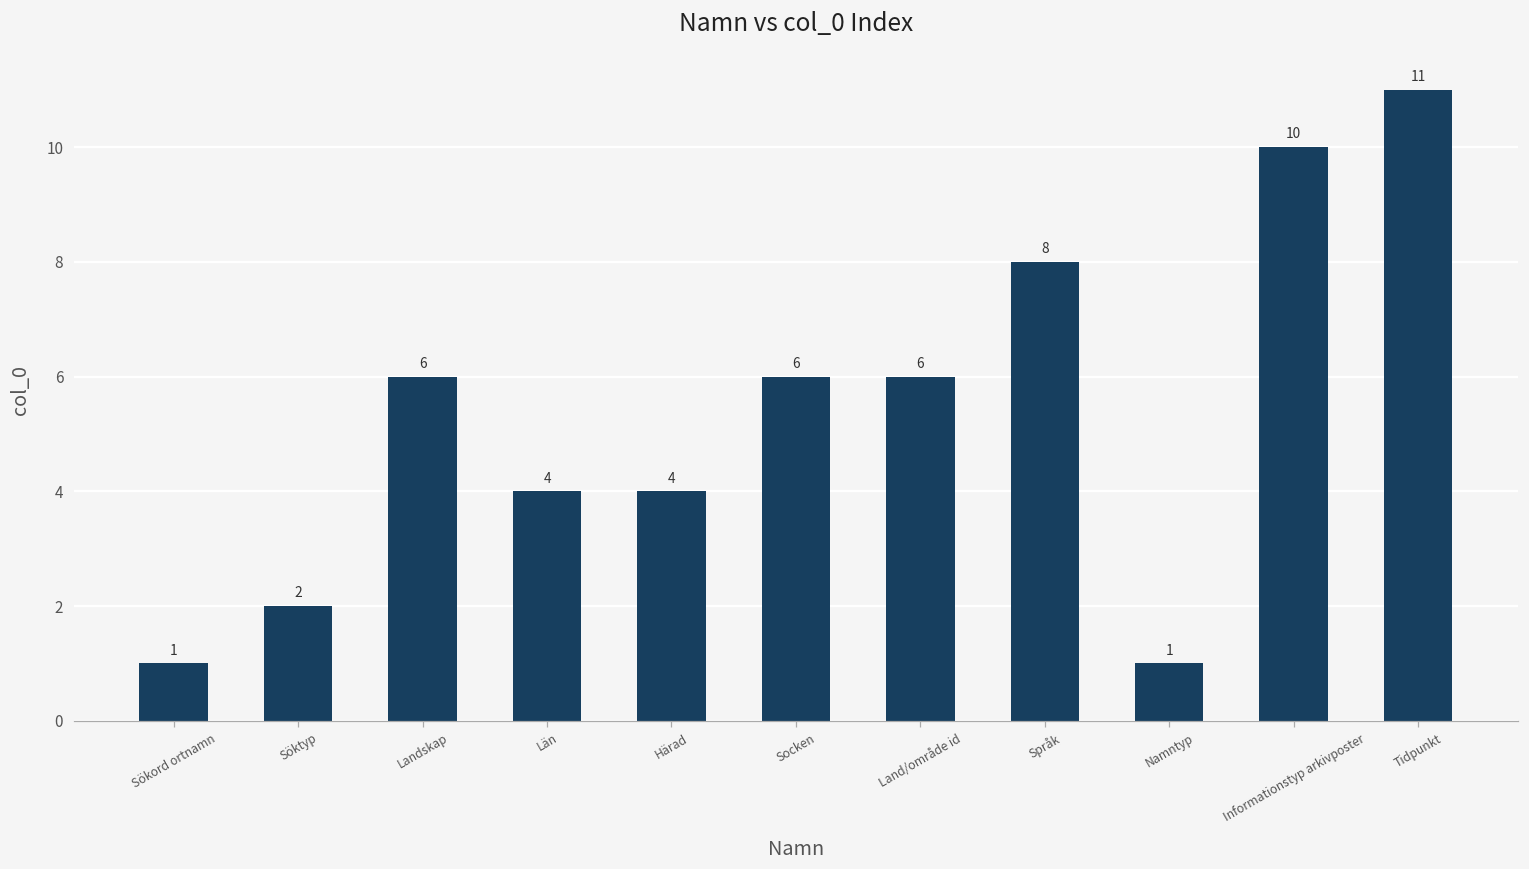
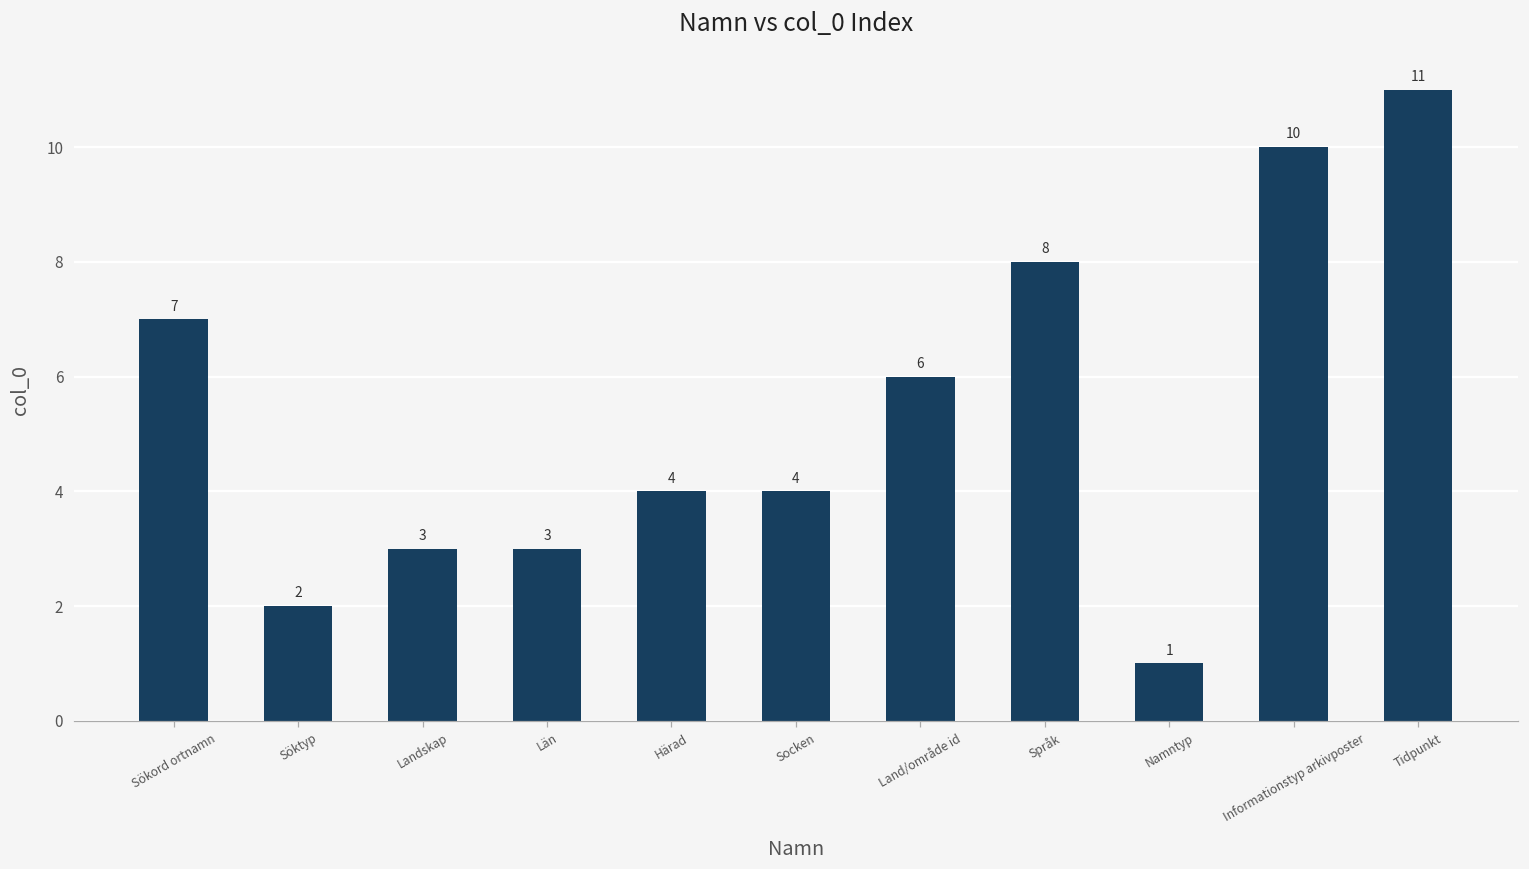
  {
-   "Sökord ortnamn": 1,
+   "Sökord ortnamn": 7,
    "Söktyp": 2,
-   "Landskap": 6,
-   "Län": 4,
+   "Landskap": 3,
+   "Län": 3,
    "Härad": 4,
-   "Socken": 6,
+   "Socken": 4,
    "Land/område id": 6,
    "Språk": 8,
    "Namntyp": 1,
    "Informationstyp arkivposter": 10,
    "Tidpunkt": 11
  }
